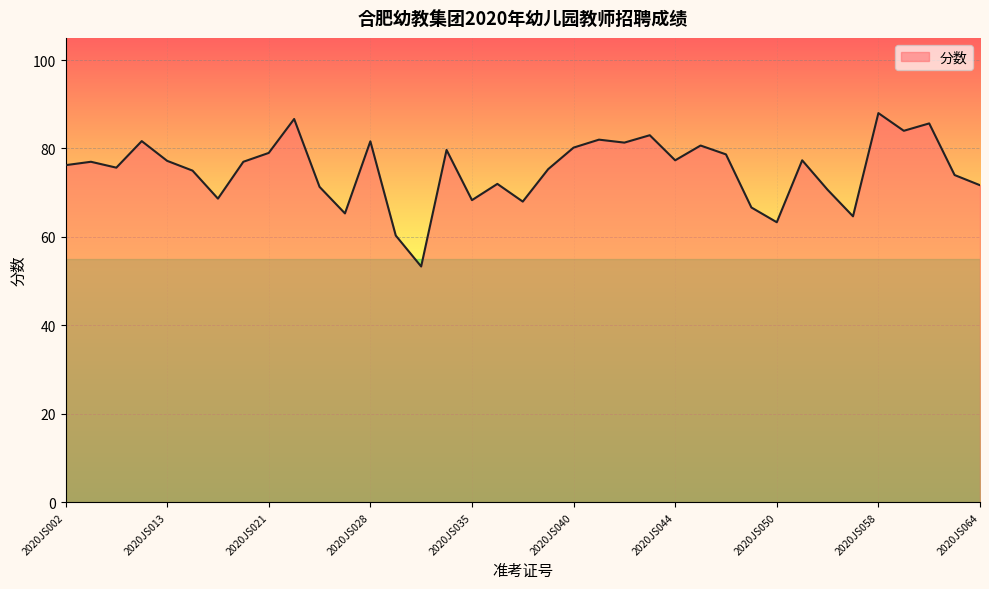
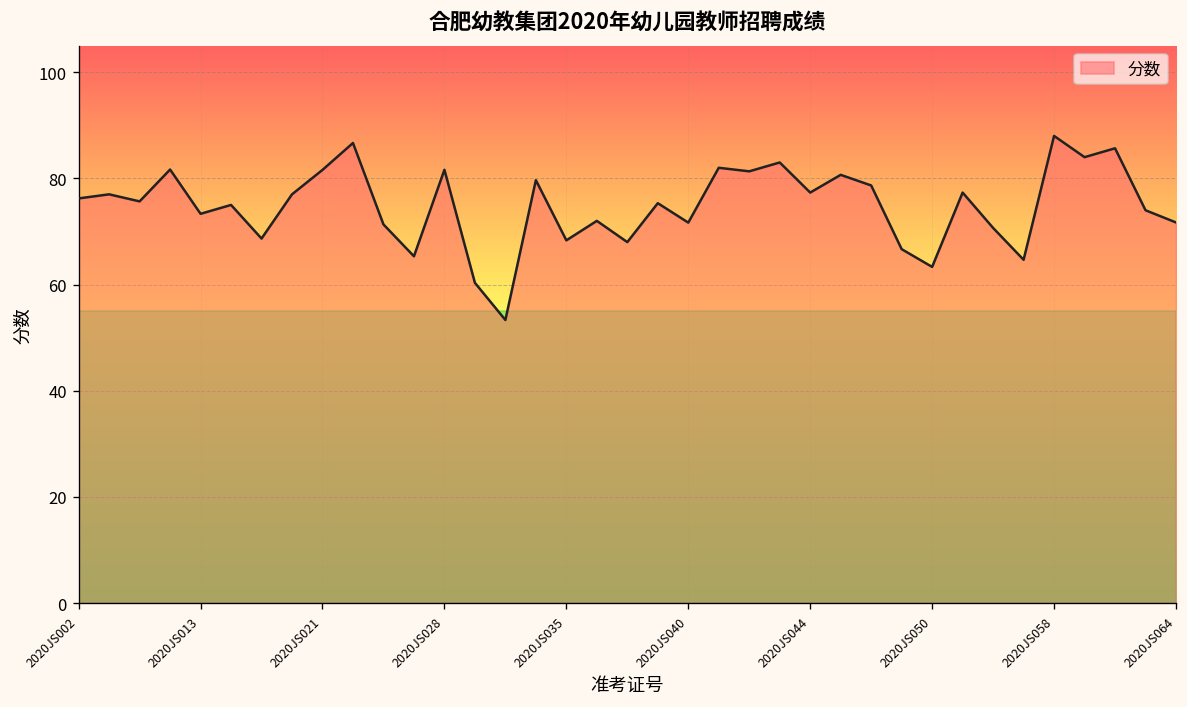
  {
    "2020JS002": 76,
-   "2020JS013": 77,
-   "2020JS021": 79,
+   "2020JS013": 73,
+   "2020JS021": 82,
    "2020JS028": 82,
    "2020JS035": 68,
-   "2020JS040": 80,
+   "2020JS040": 72,
    "2020JS044": 77,
    "2020JS050": 63,
    "2020JS058": 88,
    "2020JS064": 72
  }
